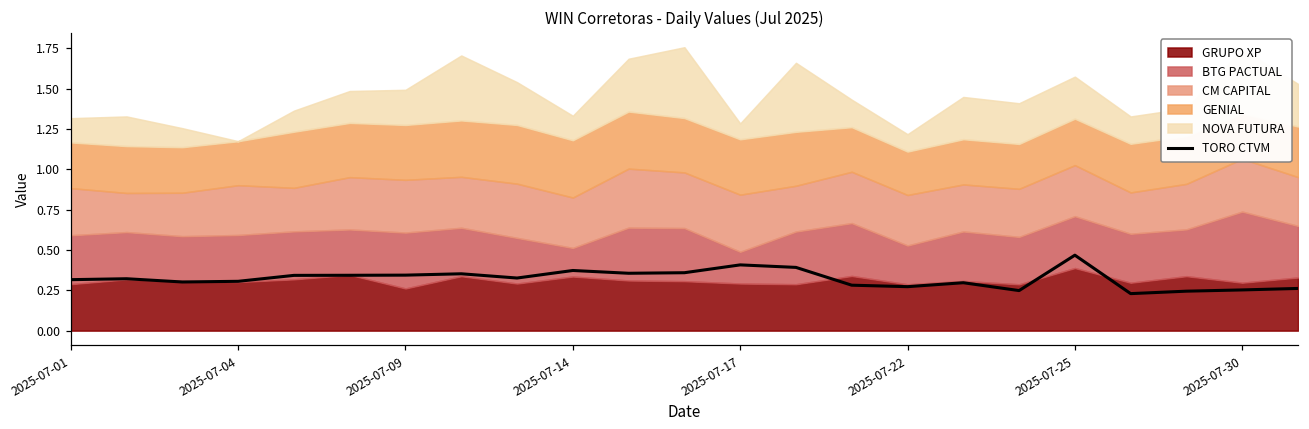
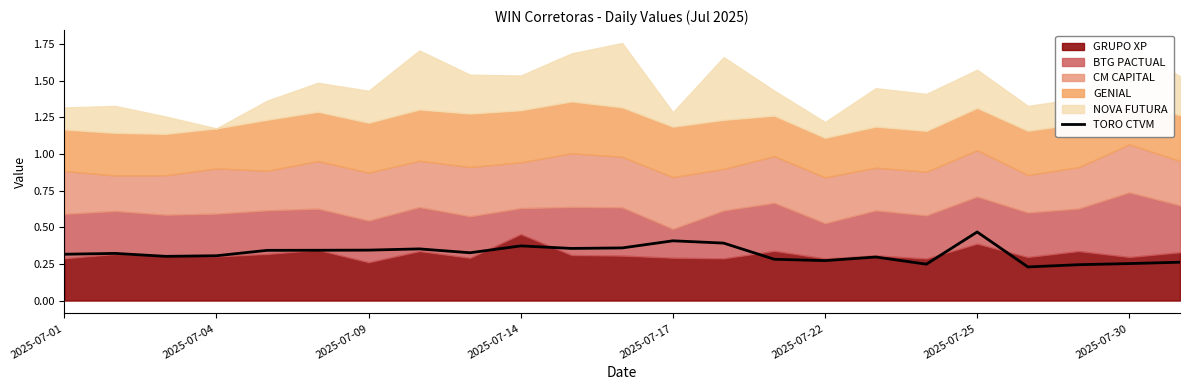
  {
    "TORO CTVM": {
      "2025-07-01": 0.32,
      "2025-07-09": 0.34,
      "2025-07-14": 0.37,
      "2025-07-17": 0.41,
      "2025-07-25": 0.47,
      "2025-07-30": 0.25
    },
    "GRUPO XP": {
      "2025-07-01": 0.29,
      "2025-07-09": 0.26,
-     "2025-07-14": 0.34,
+     "2025-07-14": 0.45,
      "2025-07-17": 0.29,
      "2025-07-25": 0.39,
      "2025-07-30": 0.30
    },
    "BTG PACTUAL": {
      "2025-07-01": 0.30,
      "2025-07-04": 0.29,
-     "2025-07-09": 0.35,
+     "2025-07-09": 0.28,
      "2025-07-14": 0.18,
      "2025-07-17": 0.20,
      "2025-07-22": 0.24,
      "2025-07-25": 0.32,
      "2025-07-30": 0.44
    },
    "NOVA FUTURA": {
      "2025-07-01": 0.15,
      "2025-07-09": 0.22,
-     "2025-07-14": 0.15,
+     "2025-07-14": 0.24,
      "2025-07-17": 0.10,
      "2025-07-22": 0.11,
      "2025-07-25": 0.26
    }
  }
